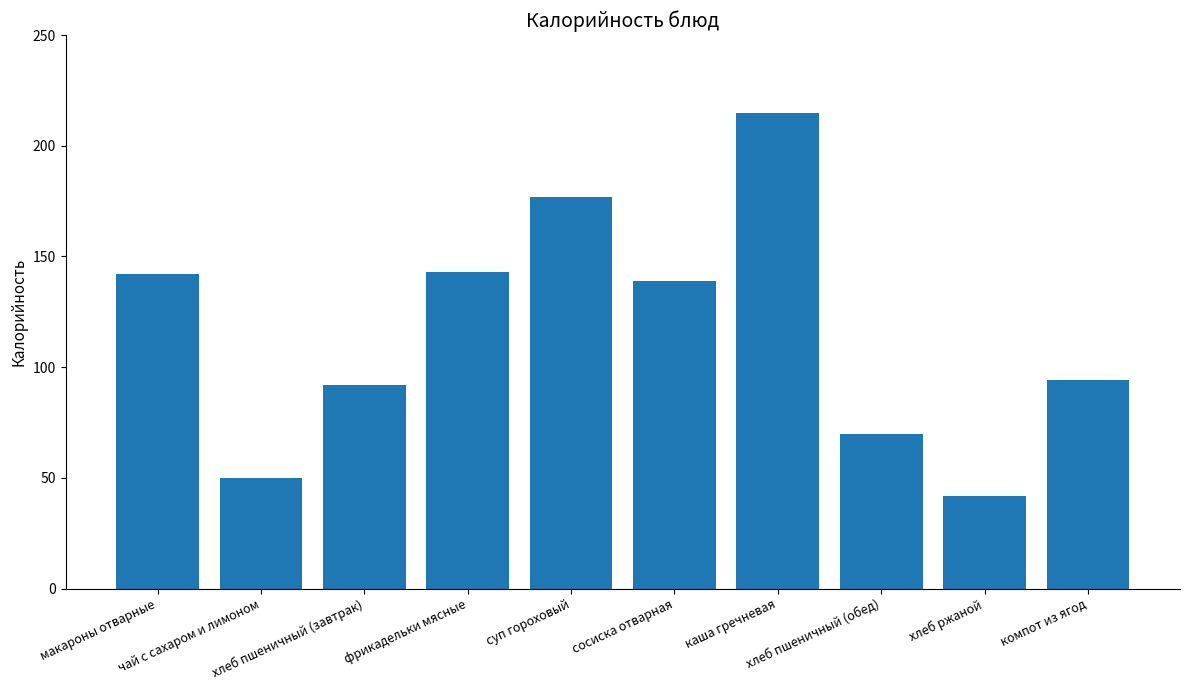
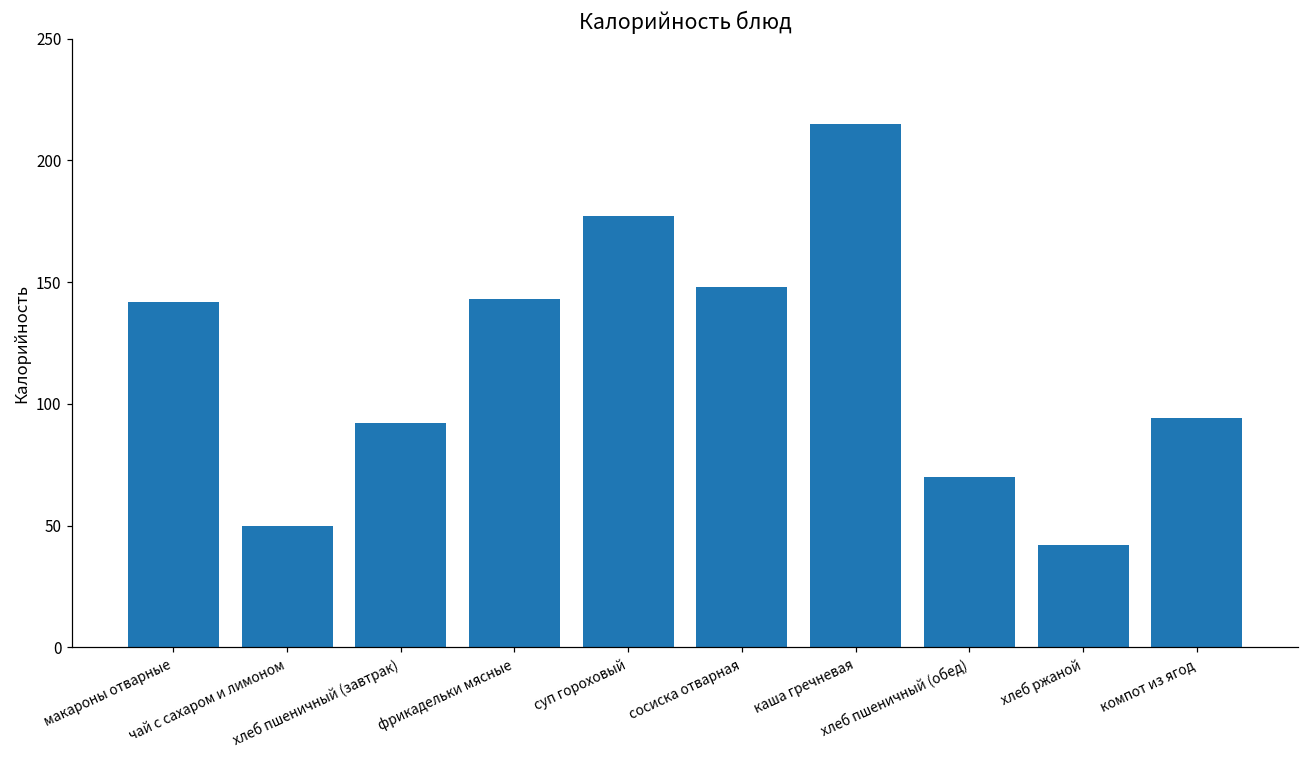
  {
    "макароны отварные": 142,
    "чай с сахаром и лимоном": 50,
    "хлеб пшеничный (завтрак)": 92,
    "фрикадельки мясные": 143,
    "суп гороховый": 177,
-   "сосиска отварная": 139,
+   "сосиска отварная": 148,
    "каша гречневая": 215,
    "хлеб пшеничный (обед)": 70,
    "хлеб ржаной": 42,
    "компот из ягод": 94
  }
